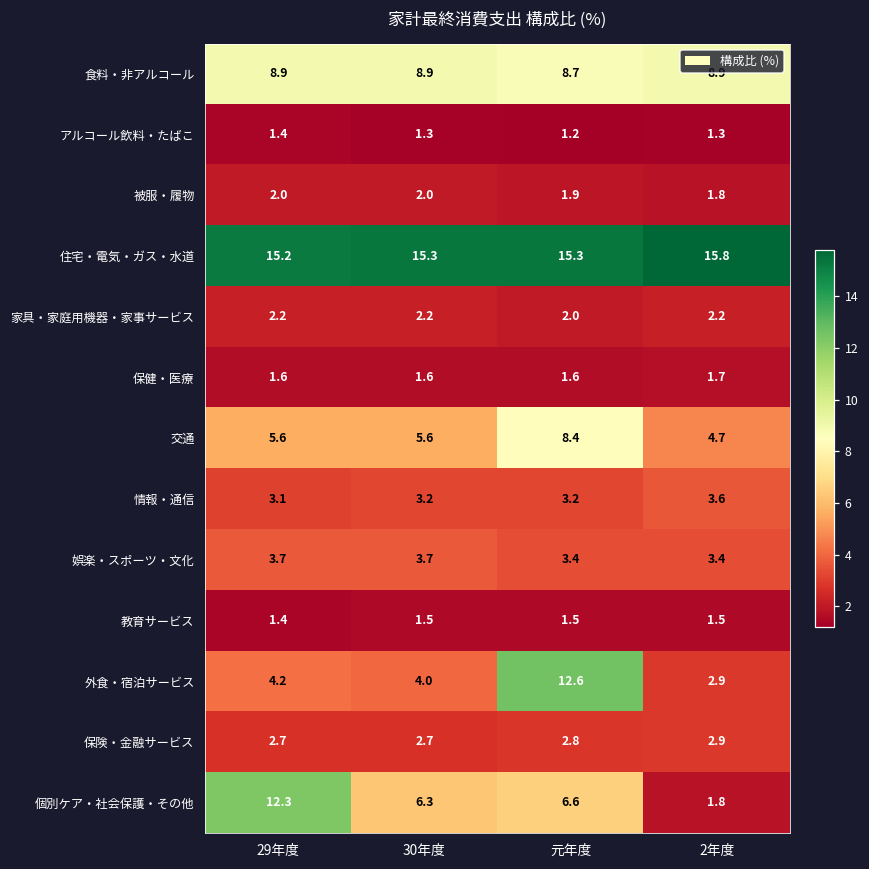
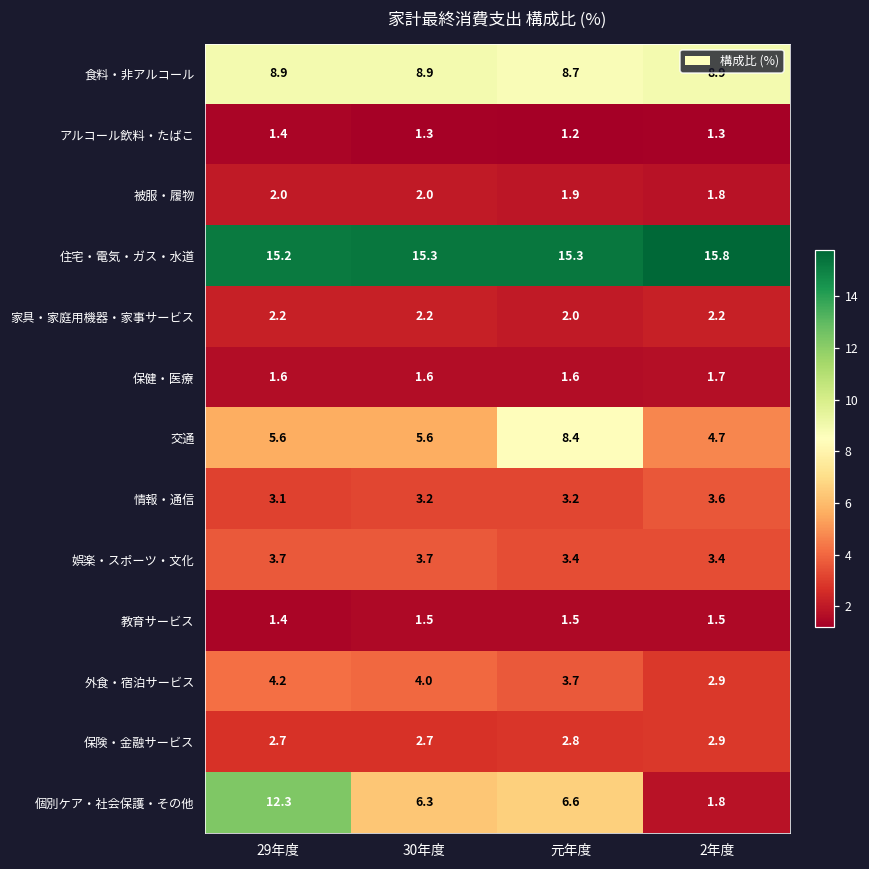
  {
    "食料・非アルコール": {
      "29年度": 8.9,
      "30年度": 8.9,
      "元年度": 8.7
    },
    "アルコール飲料・たばこ": {
      "29年度": 1.4,
      "30年度": 1.3,
      "元年度": 1.2,
      "2年度": 1.3
    },
    "被服・履物": {
      "29年度": 2.0,
      "30年度": 2.0,
      "元年度": 1.9,
      "2年度": 1.8
    },
    "住宅・電気・ガス・水道": {
      "29年度": 15.2,
      "30年度": 15.3,
      "元年度": 15.3,
      "2年度": 15.8
    },
    "家具・家庭用機器・家事サービス": {
      "29年度": 2.2,
      "30年度": 2.2,
      "元年度": 2.0,
      "2年度": 2.2
    },
    "保健・医療": {
      "29年度": 1.6,
      "30年度": 1.6,
      "元年度": 1.6,
      "2年度": 1.7
    },
    "交通": {
      "29年度": 5.6,
      "30年度": 5.6,
      "元年度": 8.4,
      "2年度": 4.7
    },
    "情報・通信": {
      "29年度": 3.1,
      "30年度": 3.2,
      "元年度": 3.2,
      "2年度": 3.6
    },
    "娯楽・スポーツ・文化": {
      "29年度": 3.7,
      "30年度": 3.7,
      "元年度": 3.4,
      "2年度": 3.4
    },
    "教育サービス": {
      "29年度": 1.4,
      "30年度": 1.5,
      "元年度": 1.5,
      "2年度": 1.5
    },
    "外食・宿泊サービス": {
      "29年度": 4.2,
      "30年度": 4.0,
-     "元年度": 12.6,
+     "元年度": 3.7,
      "2年度": 2.9
    },
    "保険・金融サービス": {
      "29年度": 2.7,
      "30年度": 2.7,
      "元年度": 2.8,
      "2年度": 2.9
    },
    "個別ケア・社会保護・その他": {
      "29年度": 12.3,
      "30年度": 6.3,
      "元年度": 6.6,
      "2年度": 1.8
    }
  }
